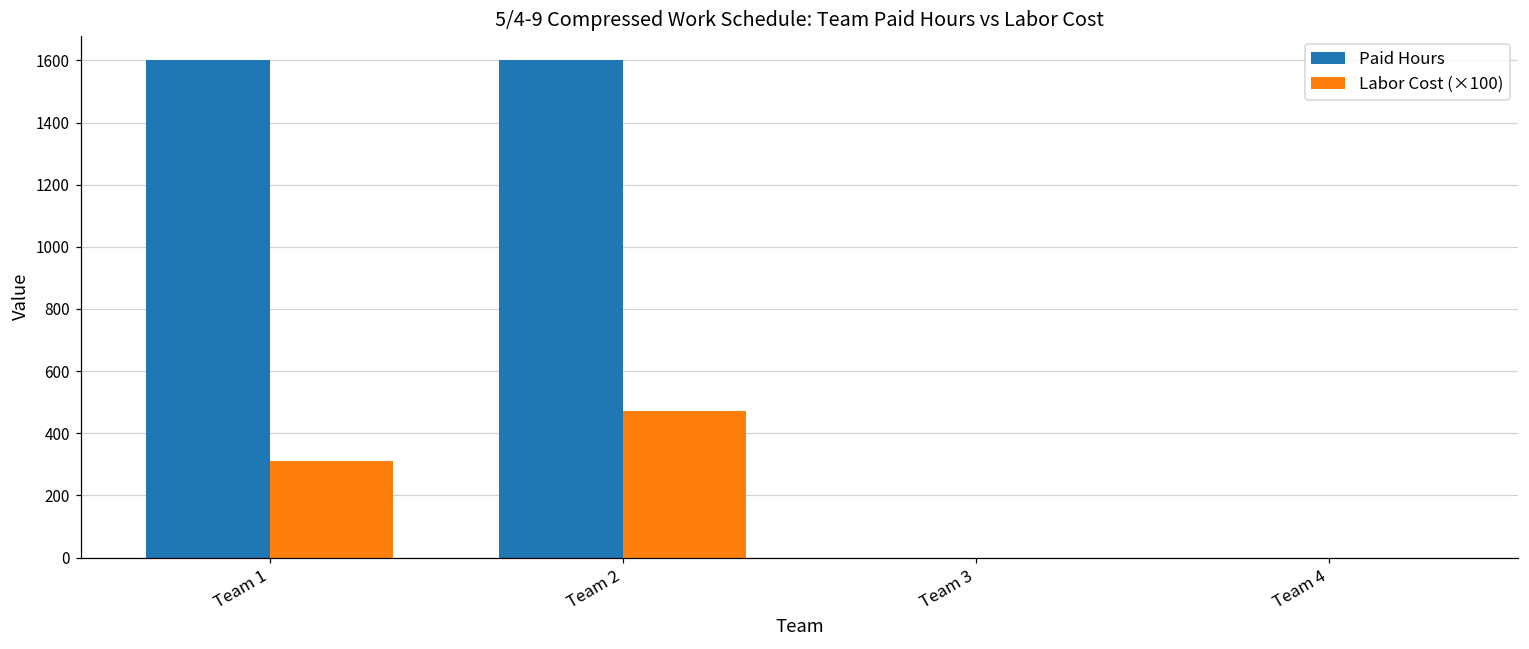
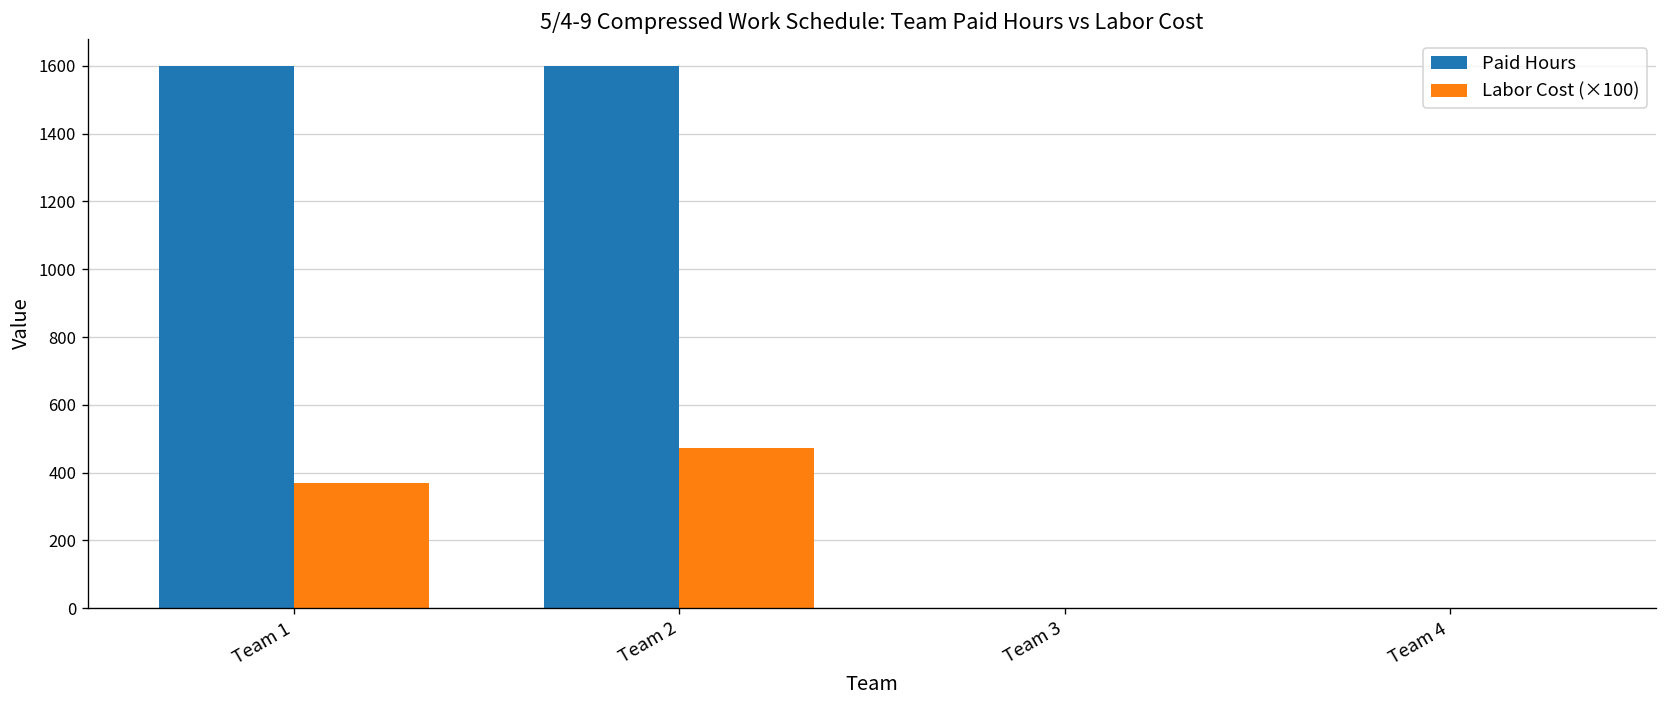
  {
    "Paid Hours": {
      "Team 1": 1600,
      "Team 2": 1600,
      "Team 3": 0,
      "Team 4": 0
    },
    "Labor Cost (×100)": {
-     "Team 1": 310,
+     "Team 1": 370,
      "Team 2": 470,
      "Team 3": 0,
      "Team 4": 0
    }
  }
